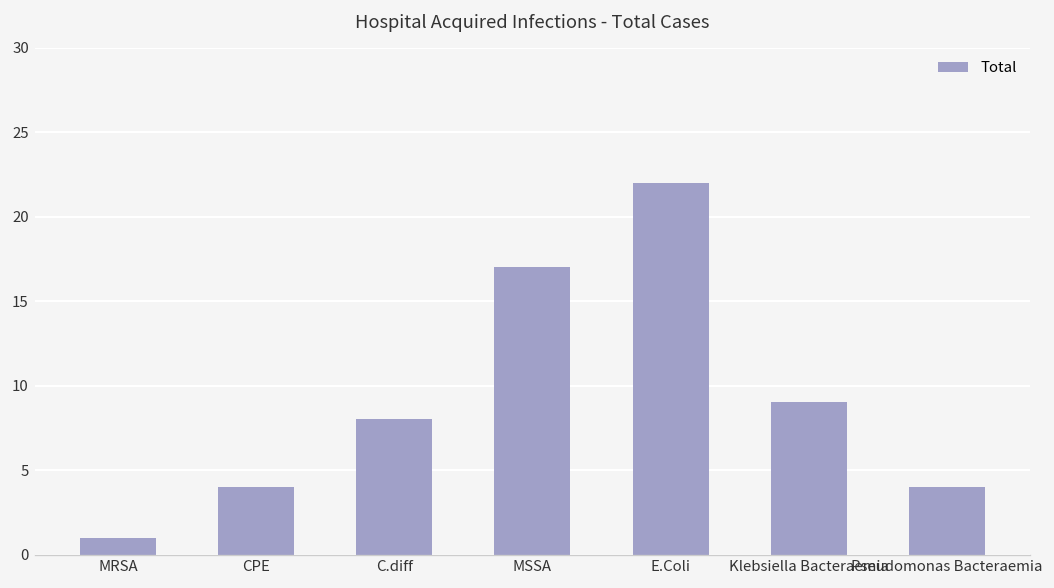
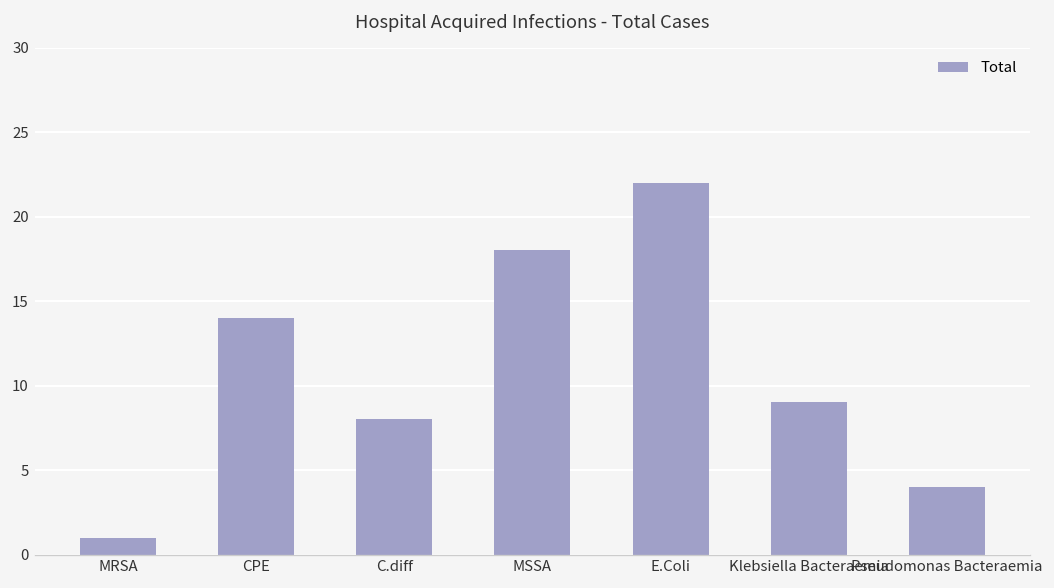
  {
    "MRSA": 1,
-   "CPE": 4,
+   "CPE": 14,
    "C.diff": 8,
-   "MSSA": 17,
+   "MSSA": 18,
    "E.Coli": 22
  }
